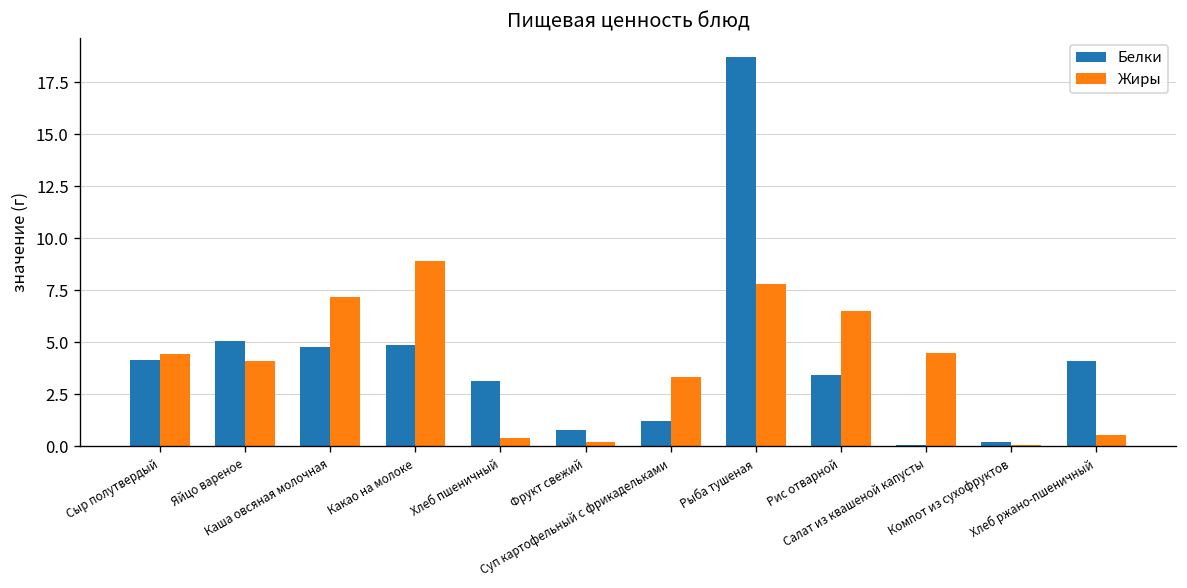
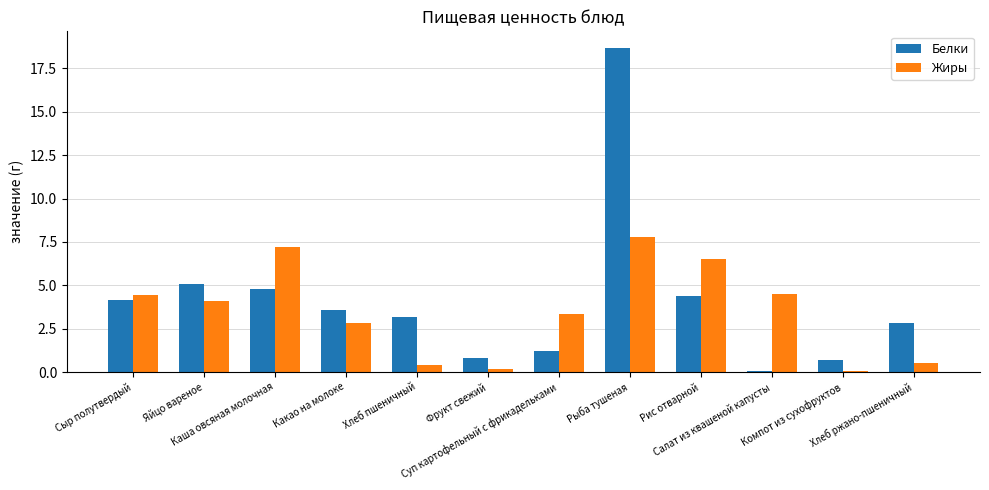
  {
    "Белки": {
      "Сыр полутвердый": 4.2,
      "Яйцо вареное": 5.1,
      "Каша овсяная молочная": 4.8,
-     "Какао на молоке": 4.9,
+     "Какао на молоке": 3.6,
      "Хлеб пшеничный": 3.2,
      "Фрукт свежий": 0.8,
      "Суп картофельный с фрикадельками": 1.2,
      "Рыба тушеная": 18.7,
-     "Рис отварной": 3.4,
-     "Компот из сухофруктов": 0.2,
-     "Хлеб ржано-пшеничный": 4.1
+     "Рис отварной": 4.4,
+     "Компот из сухофруктов": 0.7,
+     "Хлеб ржано-пшеничный": 2.8
    },
    "Жиры": {
      "Сыр полутвердый": 4.4,
      "Яйцо вареное": 4.1,
      "Каша овсяная молочная": 7.2,
-     "Какао на молоке": 8.9,
+     "Какао на молоке": 2.9,
      "Хлеб пшеничный": 0.4,
      "Фрукт свежий": 0.2,
      "Суп картофельный с фрикадельками": 3.3,
      "Рыба тушеная": 7.8,
      "Рис отварной": 6.5,
      "Салат из квашеной капусты": 4.5,
      "Хлеб ржано-пшеничный": 0.6
    }
  }
